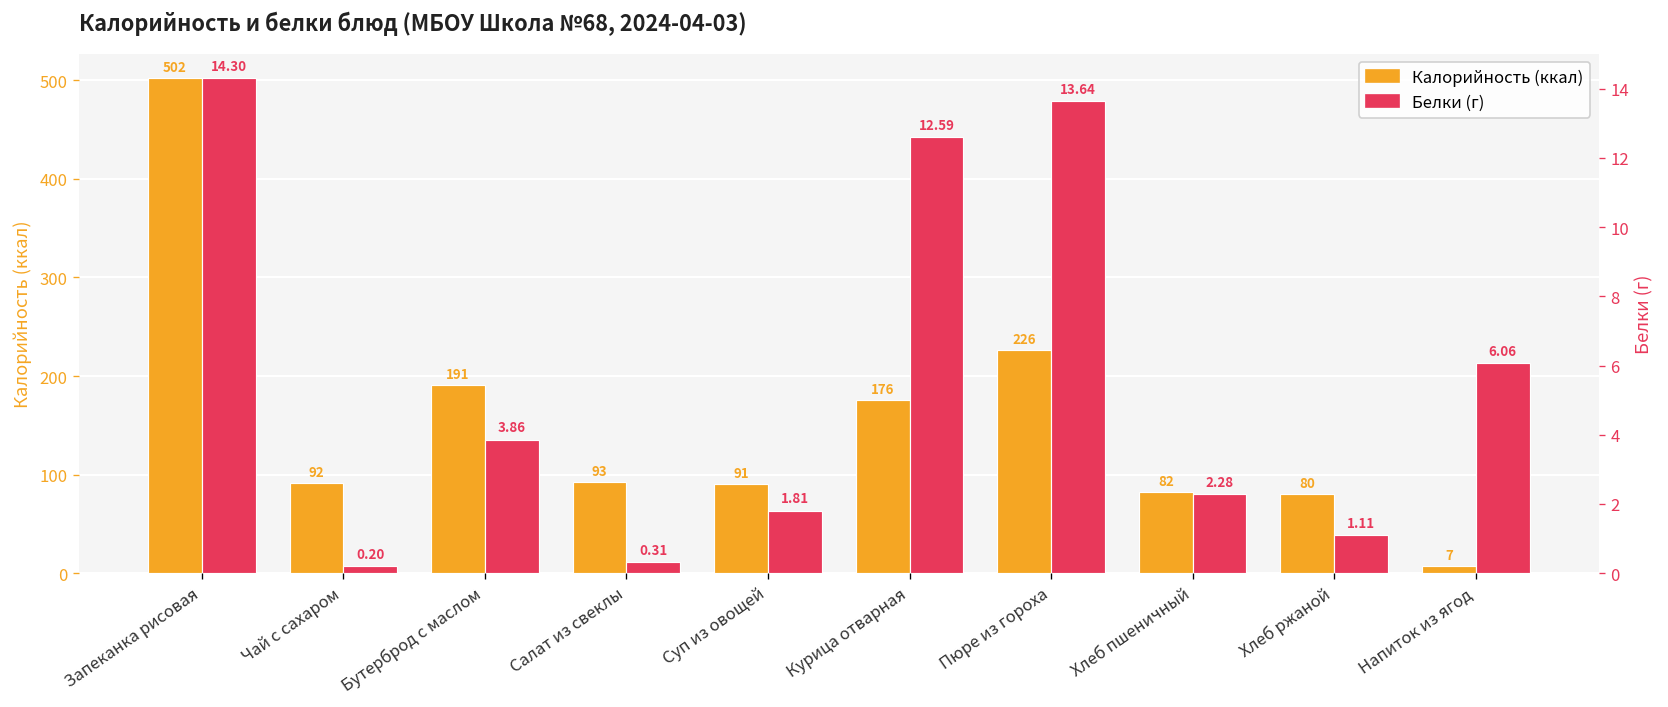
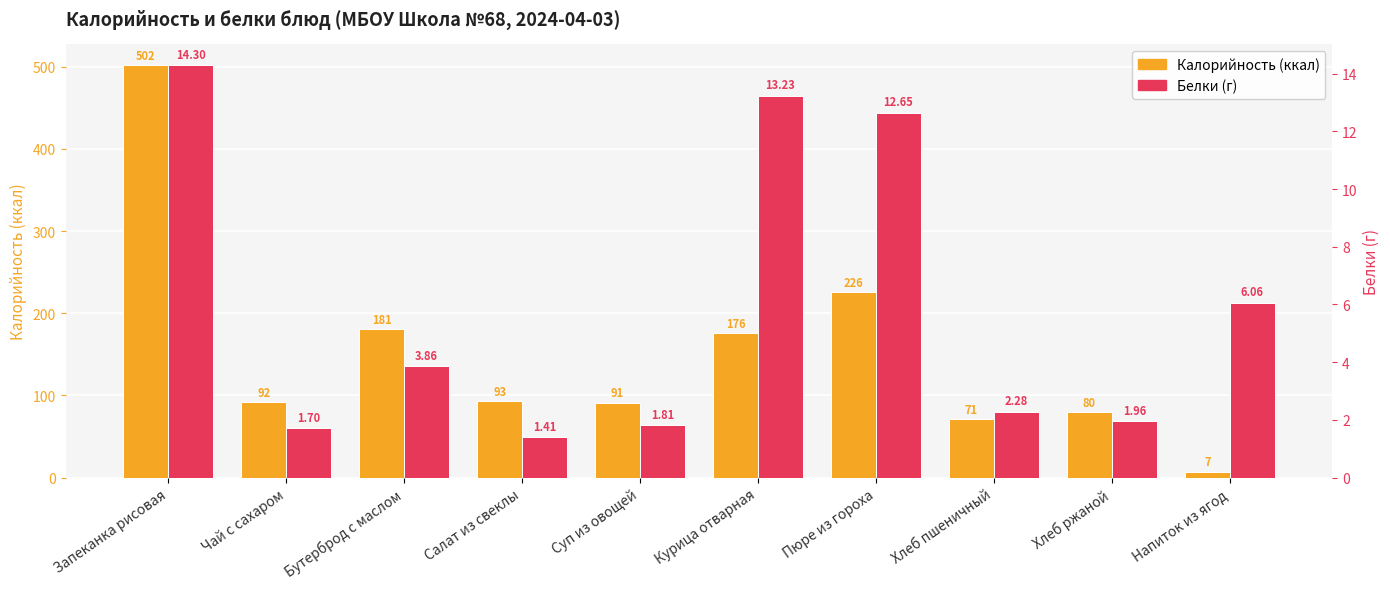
  {
    "Калорийность (ккал)": {
      "Запеканка рисовая": 502,
      "Чай с сахаром": 92,
-     "Бутерброд с маслом": 191,
+     "Бутерброд с маслом": 181,
      "Салат из свеклы": 93,
      "Суп из овощей": 91,
      "Курица отварная": 176,
      "Пюре из гороха": 226,
-     "Хлеб пшеничный": 82,
+     "Хлеб пшеничный": 71,
      "Хлеб ржаной": 80,
      "Напиток из ягод": 7
    },
    "Белки (г)": {
      "Запеканка рисовая": 14.30,
-     "Чай с сахаром": 0.20,
+     "Чай с сахаром": 1.70,
      "Бутерброд с маслом": 3.86,
-     "Салат из свеклы": 0.31,
+     "Салат из свеклы": 1.41,
      "Суп из овощей": 1.81,
-     "Курица отварная": 12.59,
-     "Пюре из гороха": 13.64,
+     "Курица отварная": 13.23,
+     "Пюре из гороха": 12.65,
      "Хлеб пшеничный": 2.28,
-     "Хлеб ржаной": 1.11,
+     "Хлеб ржаной": 1.96,
      "Напиток из ягод": 6.06
    }
  }
